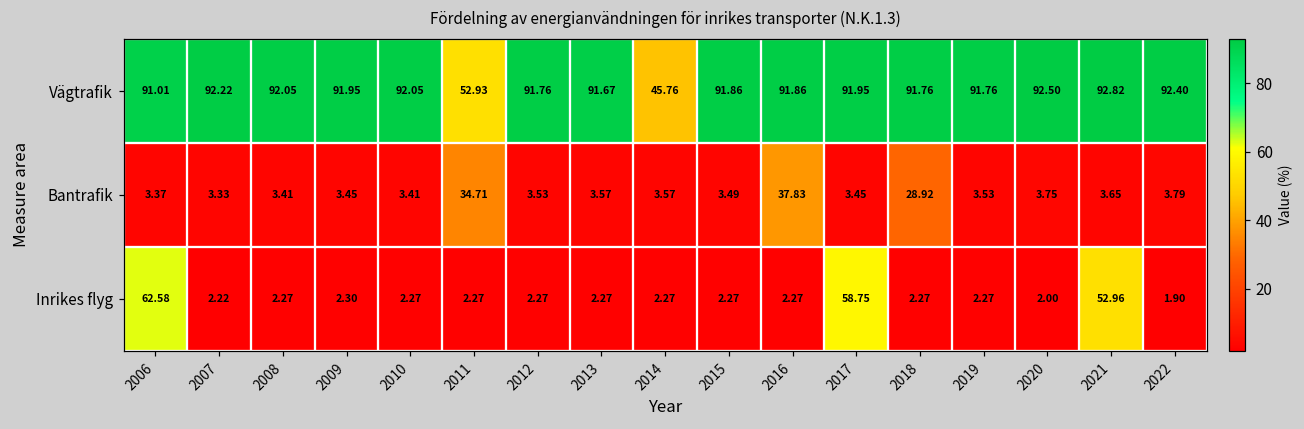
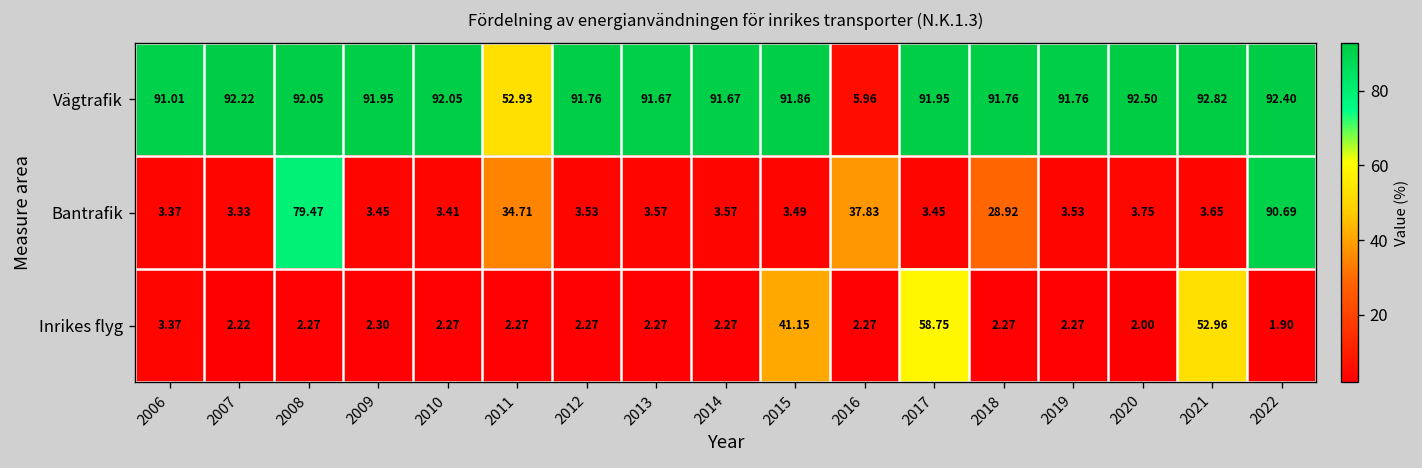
  {
    "Vägtrafik": {
      "2006": 91.01,
      "2007": 92.22,
      "2008": 92.05,
      "2009": 91.95,
      "2010": 92.05,
      "2011": 52.93,
      "2012": 91.76,
      "2013": 91.67,
-     "2014": 45.76,
+     "2014": 91.67,
      "2015": 91.86,
-     "2016": 91.86,
+     "2016": 5.96,
      "2017": 91.95,
      "2018": 91.76,
      "2019": 91.76,
      "2020": 92.50,
      "2021": 92.82,
      "2022": 92.40
    },
    "Bantrafik": {
      "2006": 3.37,
      "2007": 3.33,
-     "2008": 3.41,
+     "2008": 79.47,
      "2009": 3.45,
      "2010": 3.41,
      "2011": 34.71,
      "2012": 3.53,
      "2013": 3.57,
      "2014": 3.57,
      "2015": 3.49,
      "2016": 37.83,
      "2017": 3.45,
      "2018": 28.92,
      "2019": 3.53,
      "2020": 3.75,
      "2021": 3.65,
-     "2022": 3.79
+     "2022": 90.69
    },
    "Inrikes flyg": {
-     "2006": 62.58,
+     "2006": 3.37,
      "2007": 2.22,
      "2008": 2.27,
      "2009": 2.30,
      "2010": 2.27,
      "2011": 2.27,
      "2012": 2.27,
      "2013": 2.27,
      "2014": 2.27,
-     "2015": 2.27,
+     "2015": 41.15,
      "2016": 2.27,
      "2017": 58.75,
      "2018": 2.27,
      "2019": 2.27,
      "2020": 2.00,
      "2021": 52.96,
      "2022": 1.90
    }
  }
